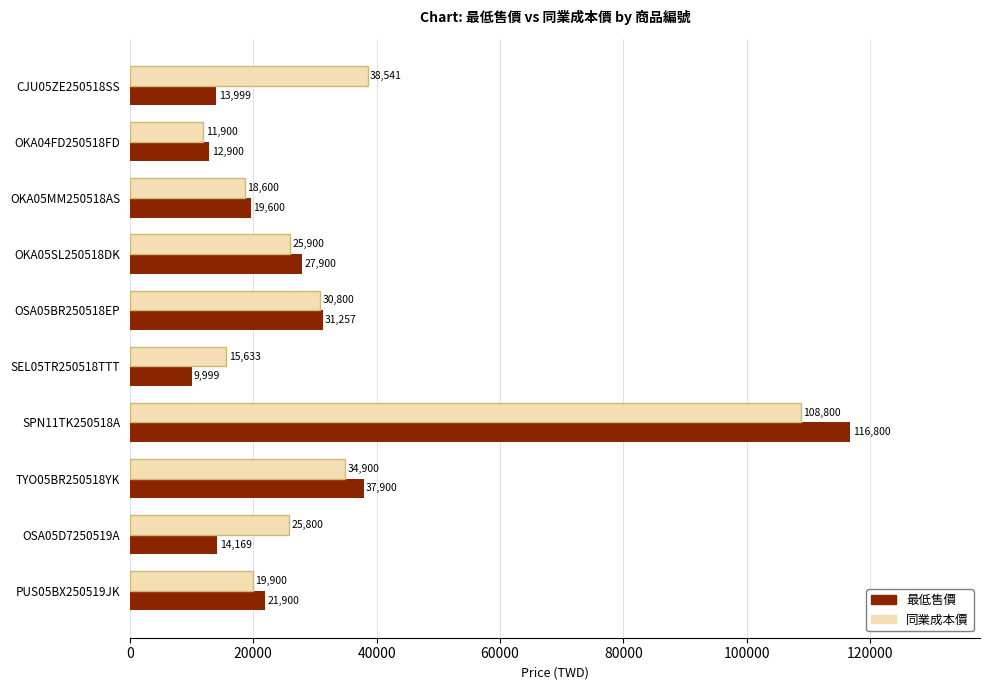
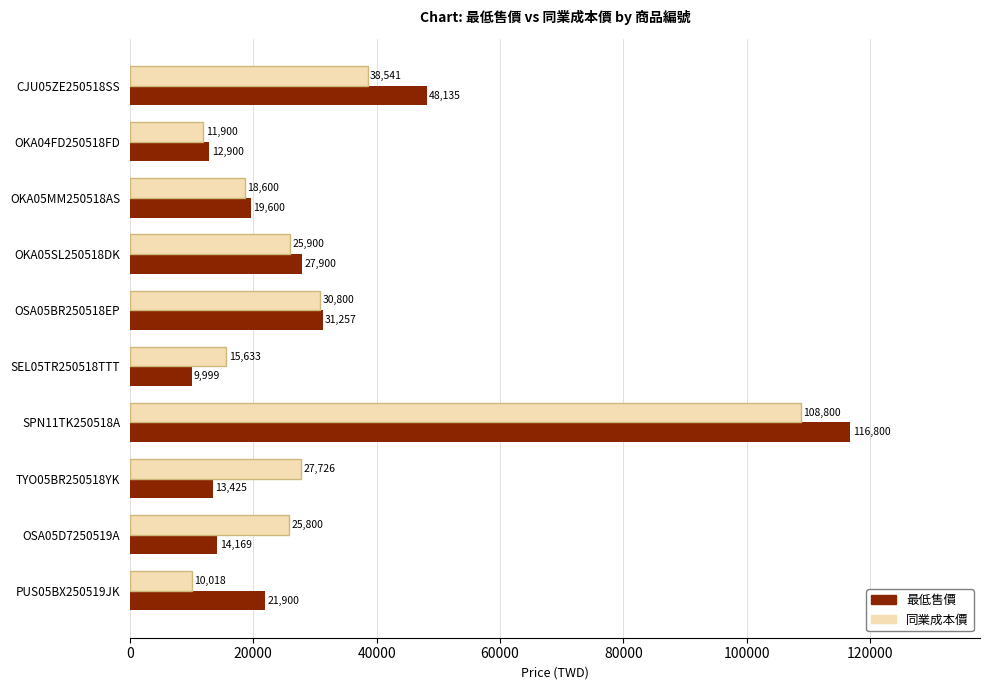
  {
    "最低售價": {
-     "CJU05ZE250518SS": "13,999",
+     "CJU05ZE250518SS": "48,135",
      "OKA04FD250518FD": "12,900",
      "OKA05MM250518AS": "19,600",
      "OKA05SL250518DK": "27,900",
      "OSA05BR250518EP": "31,257",
      "SEL05TR250518TTT": "9,999",
      "SPN11TK250518A": "116,800",
-     "TYO05BR250518YK": "37,900",
+     "TYO05BR250518YK": "13,425",
      "OSA05D7250519A": "14,169",
      "PUS05BX250519JK": "21,900"
    },
    "同業成本價": {
      "CJU05ZE250518SS": "38,541",
      "OKA04FD250518FD": "11,900",
      "OKA05MM250518AS": "18,600",
      "OKA05SL250518DK": "25,900",
      "OSA05BR250518EP": "30,800",
      "SEL05TR250518TTT": "15,633",
      "SPN11TK250518A": "108,800",
-     "TYO05BR250518YK": "34,900",
+     "TYO05BR250518YK": "27,726",
      "OSA05D7250519A": "25,800",
-     "PUS05BX250519JK": "19,900"
+     "PUS05BX250519JK": "10,018"
    }
  }
